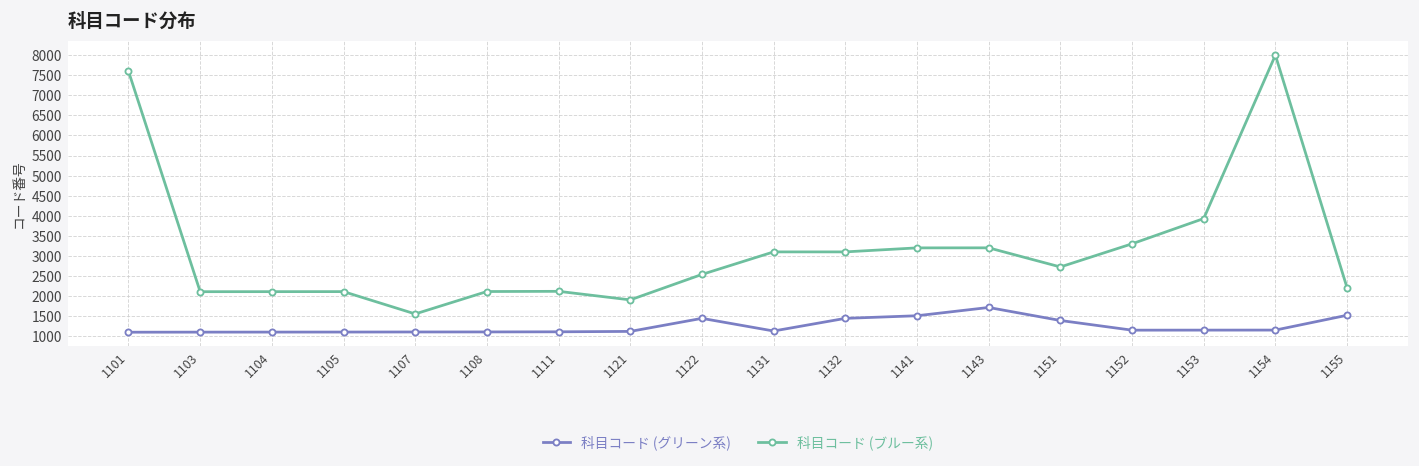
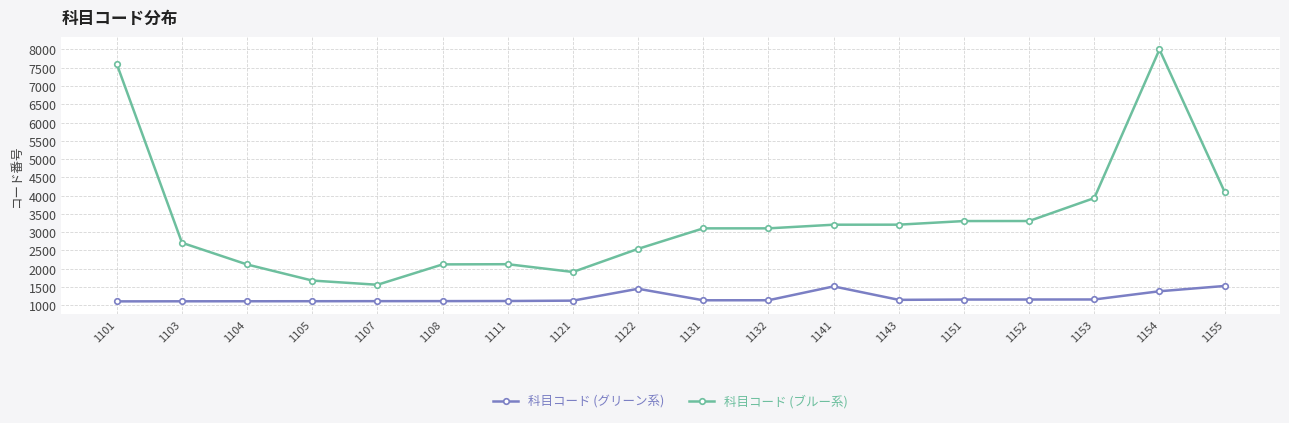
  {
    "科目コード (グリーン系)": {
      "1101": 1100,
      "1103": 1100,
      "1104": 1100,
      "1105": 1100,
      "1107": 1100,
      "1108": 1100,
      "1111": 1100,
      "1121": 1100,
      "1122": 1400,
      "1131": 1100,
-     "1132": 1400,
+     "1132": 1100,
      "1141": 1500,
-     "1143": 1700,
-     "1151": 1400,
+     "1143": 1100,
+     "1151": 1200,
      "1152": 1200,
      "1153": 1200,
-     "1154": 1200,
+     "1154": 1400,
      "1155": 1500
    },
    "科目コード (ブルー系)": {
      "1101": 7600,
-     "1103": 2100,
+     "1103": 2700,
      "1104": 2100,
-     "1105": 2100,
+     "1105": 1700,
      "1107": 1600,
      "1108": 2100,
      "1111": 2100,
      "1121": 1900,
      "1122": 2500,
      "1131": 3100,
      "1132": 3100,
      "1141": 3200,
      "1143": 3200,
-     "1151": 2700,
+     "1151": 3300,
      "1152": 3300,
      "1153": 3900,
      "1154": 8000,
-     "1155": 2200
+     "1155": 4100
    }
  }
